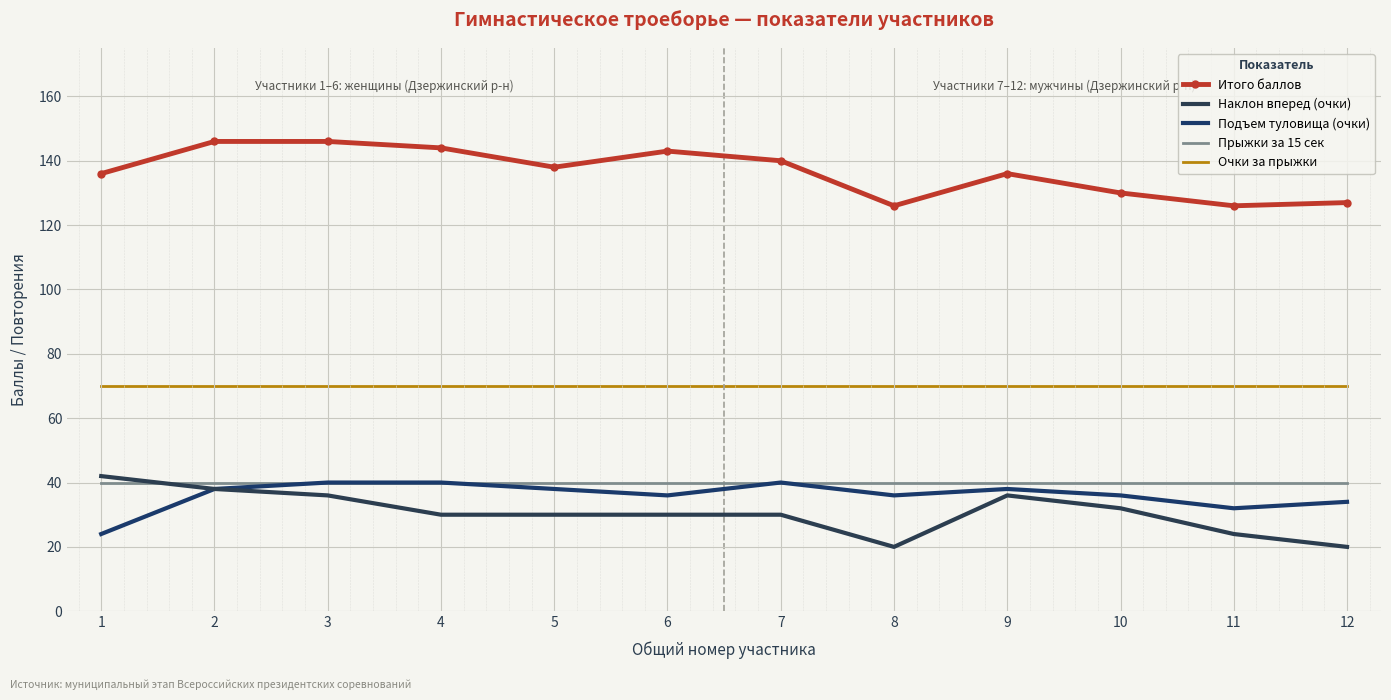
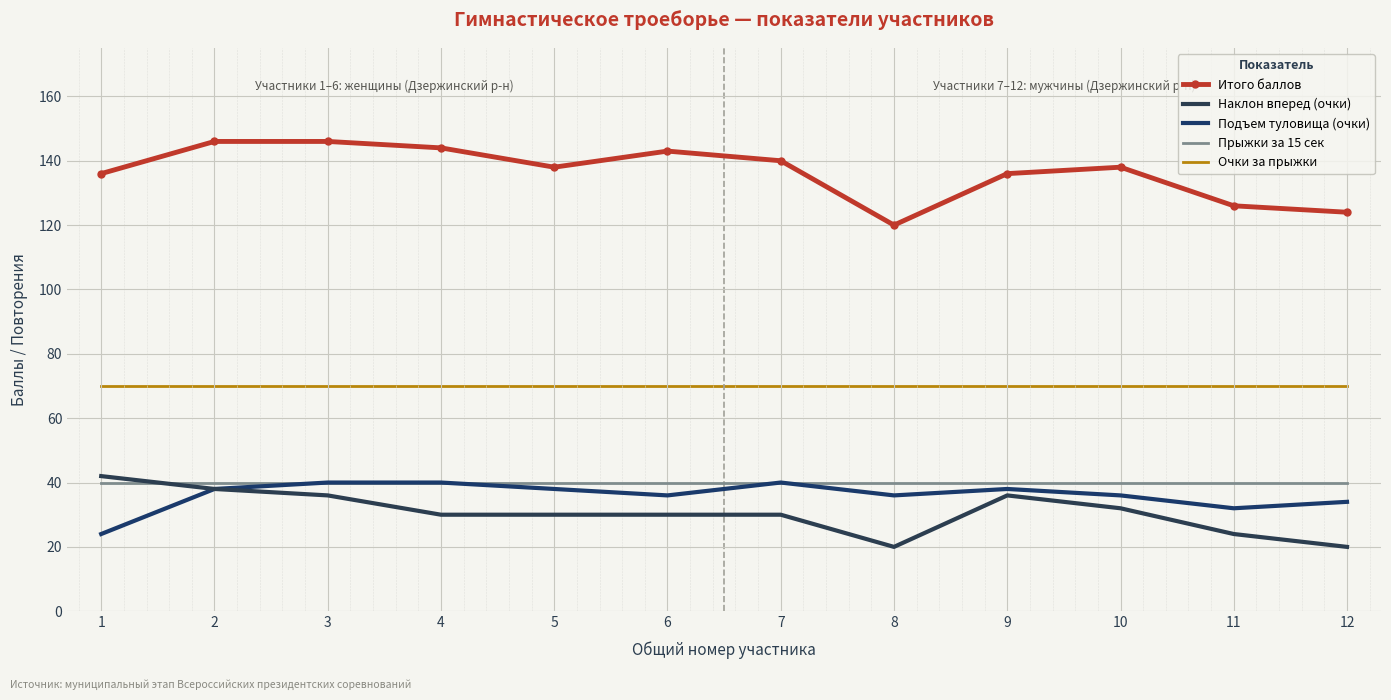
  {
    "Итого баллов": {
      "1": 136,
      "2": 146,
      "3": 146,
      "4": 144,
      "5": 138,
      "6": 143,
      "7": 140,
-     "8": 126,
+     "8": 120,
      "9": 136,
-     "10": 130,
+     "10": 138,
      "11": 126,
-     "12": 127
+     "12": 124
    },
    "Прыжки за 15 сек": {
      "1": 40,
      "2": 40,
      "5": 40,
      "6": 40,
      "8": 40,
      "9": 40,
      "10": 40,
      "11": 40,
      "12": 40
    },
    "Очки за прыжки": {
      "1": 70,
      "2": 70,
      "3": 70,
      "4": 70,
      "5": 70,
      "6": 70,
      "7": 70,
      "8": 70,
      "9": 70,
      "10": 70,
      "11": 70,
      "12": 70
    }
  }
